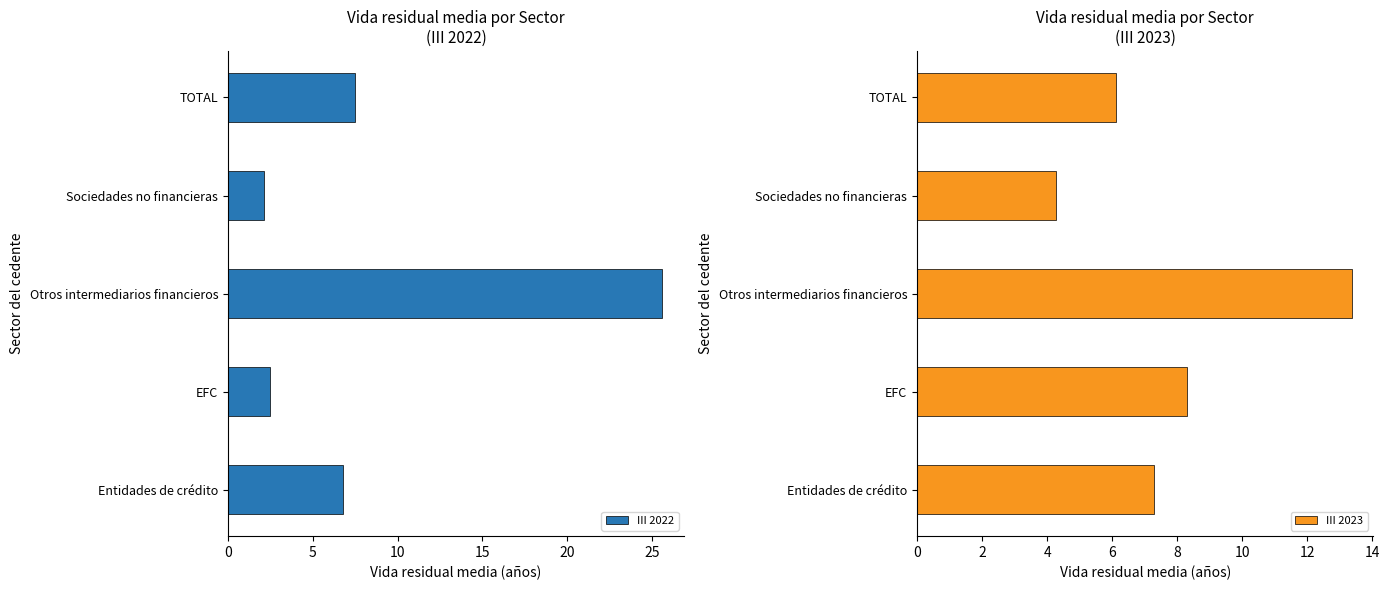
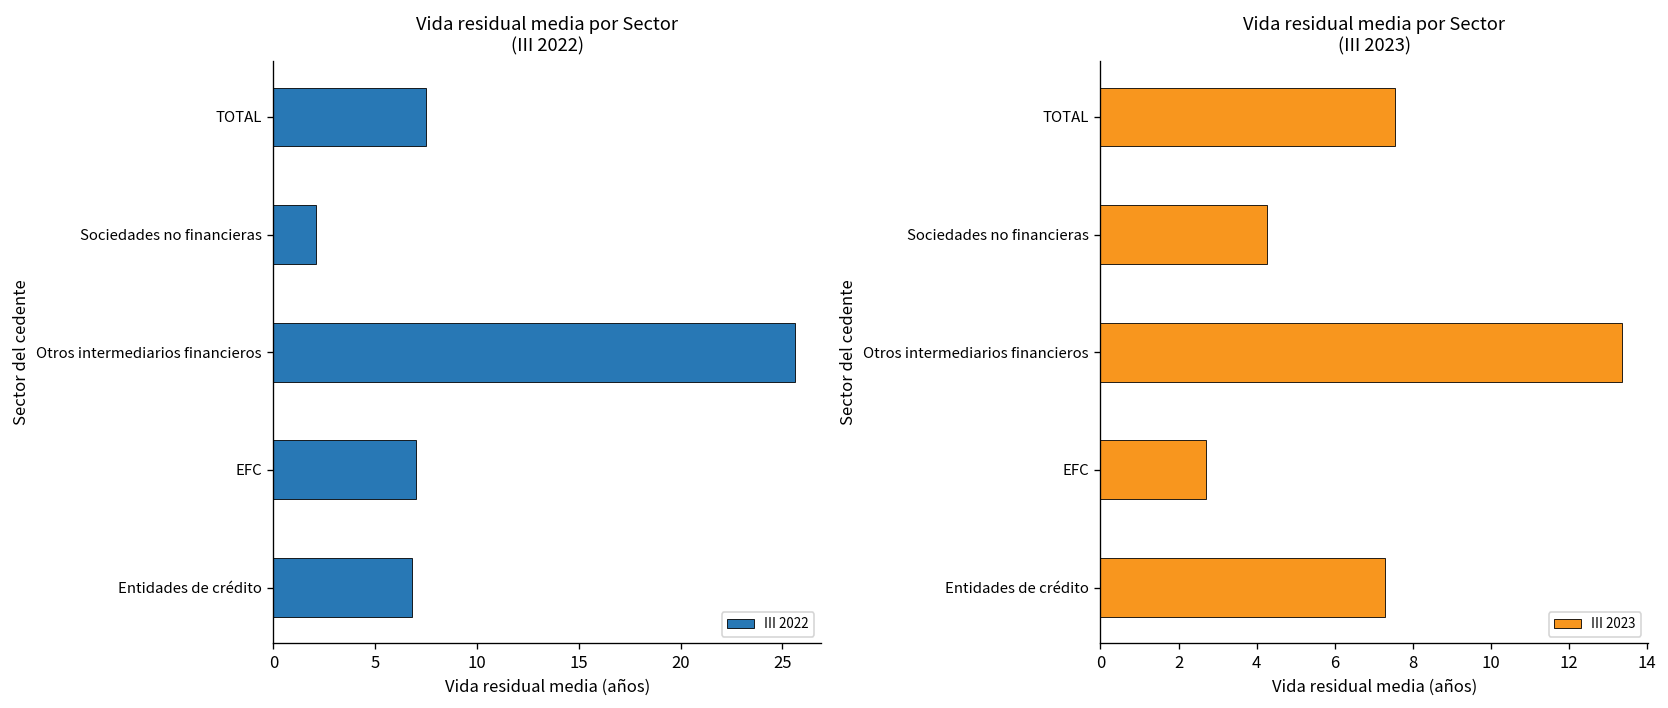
  {
    "Vida residual media por Sector (III 2022)": {
      "TOTAL": 7.5,
      "Sociedades no financieras": 2.1,
      "Otros intermediarios financieros": 25.6,
-     "EFC": 2.5,
+     "EFC": 7.0,
      "Entidades de crédito": 6.8
    },
    "Vida residual media por Sector (III 2023)": {
-     "TOTAL": 6.1,
+     "TOTAL": 7.6,
      "Sociedades no financieras": 4.3,
      "Otros intermediarios financieros": 13.4,
-     "EFC": 8.3,
+     "EFC": 2.7,
      "Entidades de crédito": 7.3
    }
  }
